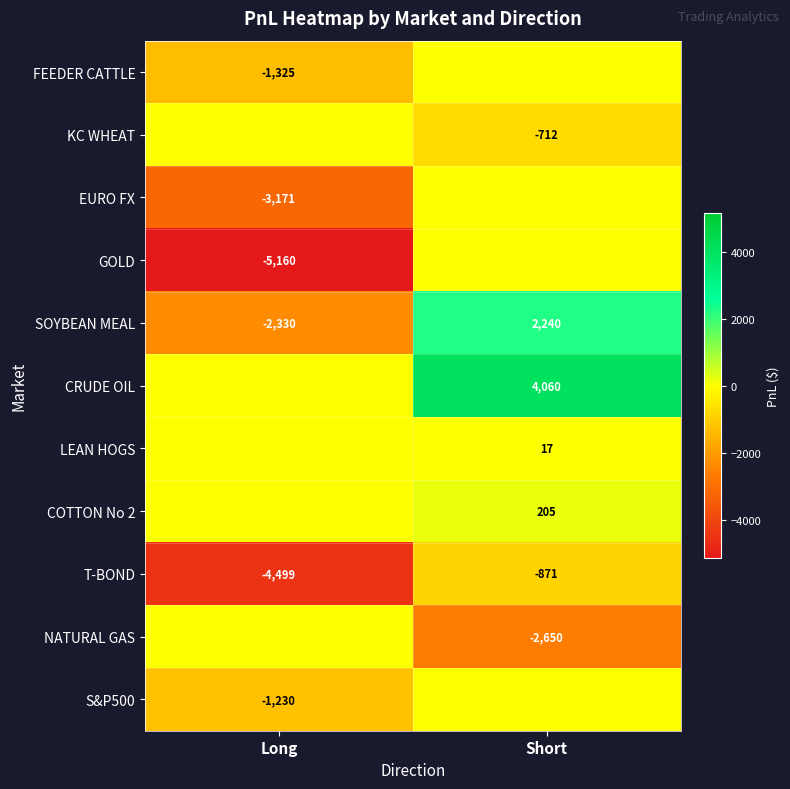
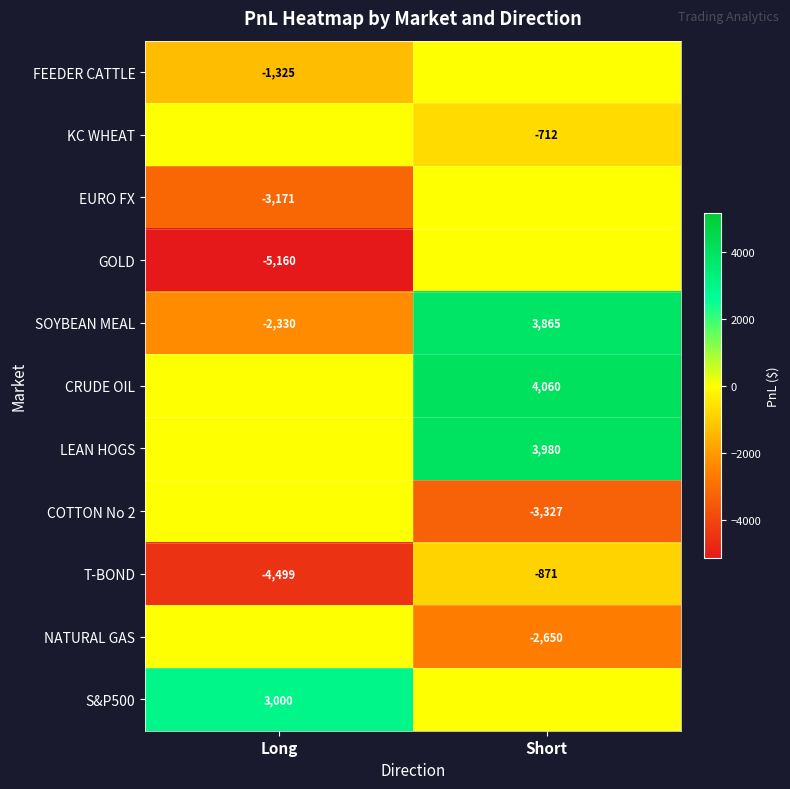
  {
    "FEEDER CATTLE": {
      "Long": "-1,325"
    },
    "KC WHEAT": {
      "Short": "-712"
    },
    "EURO FX": {
      "Long": "-3,171"
    },
    "GOLD": {
      "Long": "-5,160"
    },
    "SOYBEAN MEAL": {
      "Long": "-2,330",
-     "Short": "2,240"
+     "Short": "3,865"
    },
    "CRUDE OIL": {
      "Short": "4,060"
    },
    "LEAN HOGS": {
-     "Short": "17"
+     "Short": "3,980"
    },
    "COTTON No 2": {
-     "Short": "205"
+     "Short": "-3,327"
    },
    "T-BOND": {
      "Long": "-4,499",
      "Short": "-871"
    },
    "NATURAL GAS": {
      "Short": "-2,650"
    },
    "S&P500": {
-     "Long": "-1,230"
+     "Long": "3,000"
    }
  }
